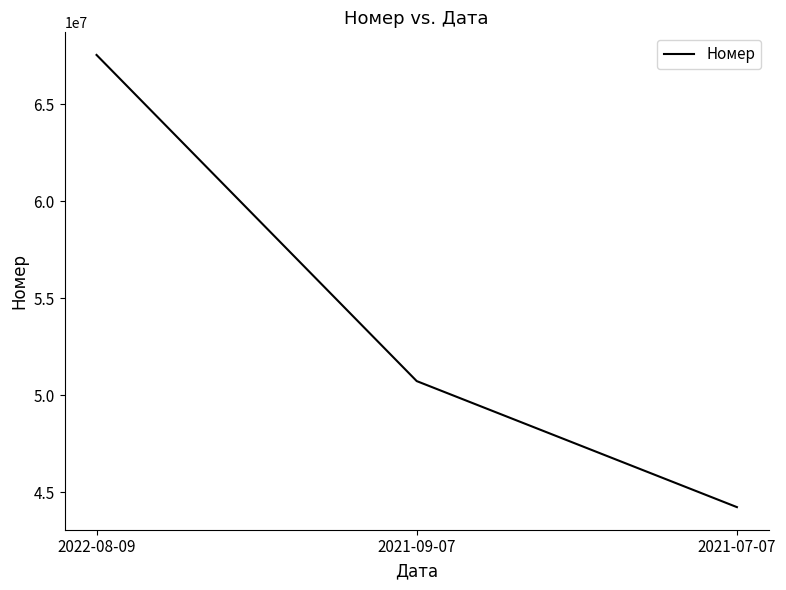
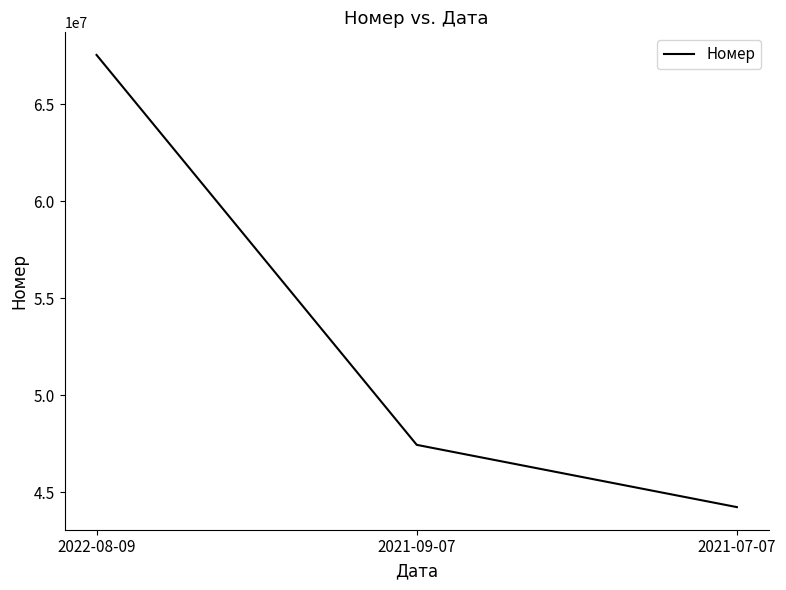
  {
    "2022-08-09": 67500000,
-   "2021-09-07": 50700000,
+   "2021-09-07": 47400000,
    "2021-07-07": 44200000
  }
